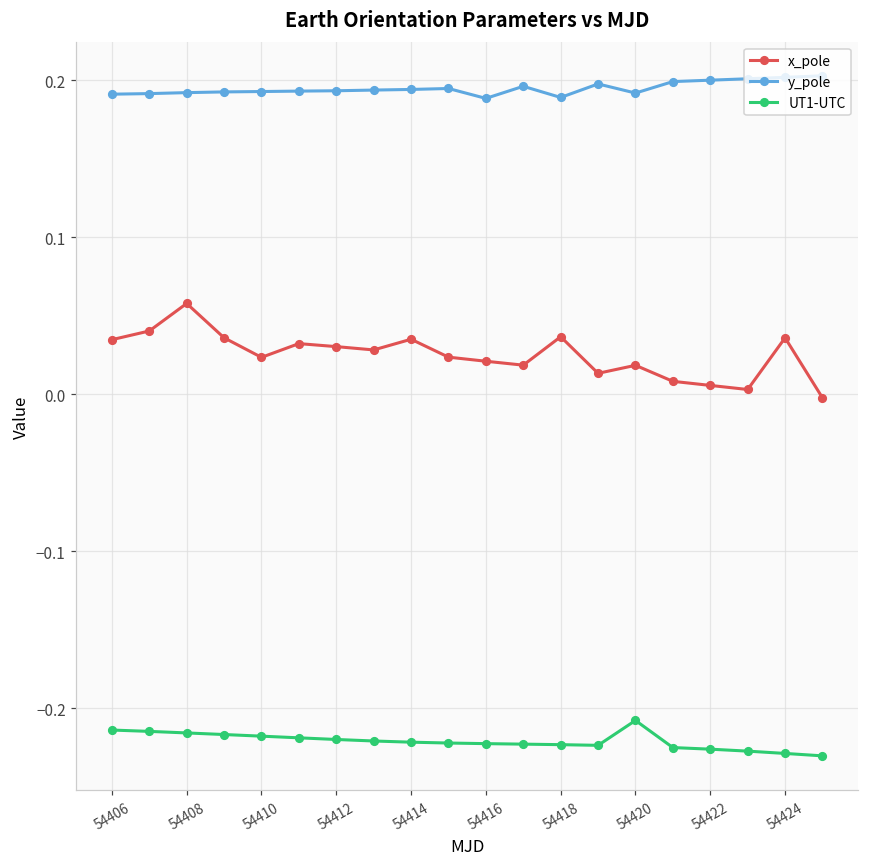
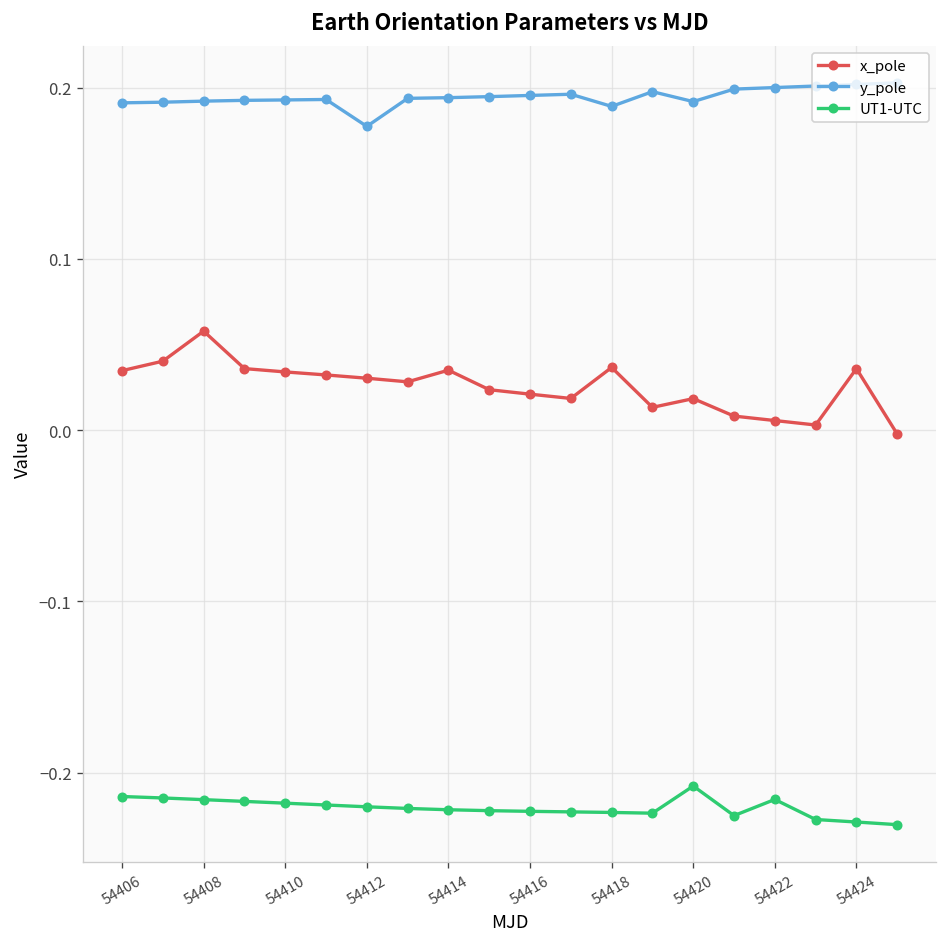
  {
    "x_pole": {
      "54406": 0.035,
      "54408": 0.058,
-     "54410": 0.023,
+     "54410": 0.034,
      "54412": 0.030,
      "54414": 0.035,
      "54416": 0.021,
      "54418": 0.037,
      "54420": 0.018,
      "54422": 0.006,
      "54424": 0.036
    },
    "y_pole": {
      "54406": 0.191,
      "54408": 0.192,
      "54410": 0.193,
-     "54412": 0.193,
+     "54412": 0.177,
      "54414": 0.194,
-     "54416": 0.188,
+     "54416": 0.195,
      "54418": 0.189,
      "54420": 0.192,
      "54422": 0.200
    },
    "UT1-UTC": {
      "54406": -0.214,
      "54408": -0.216,
      "54410": -0.218,
      "54412": -0.220,
      "54414": -0.222,
      "54416": -0.223,
      "54418": -0.223,
      "54420": -0.208,
-     "54422": -0.226,
+     "54422": -0.216,
      "54424": -0.229
    }
  }
